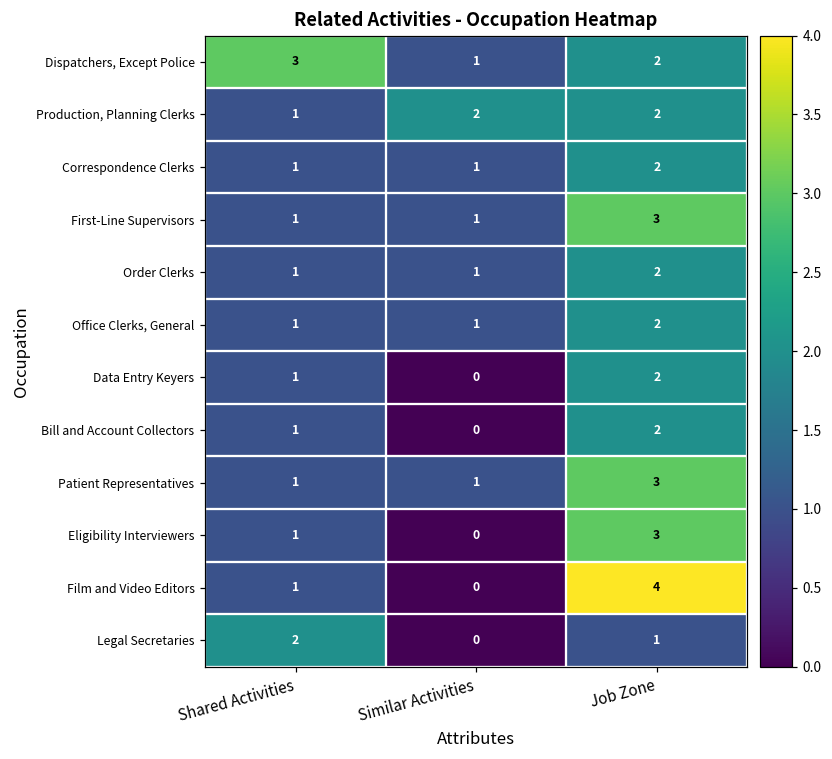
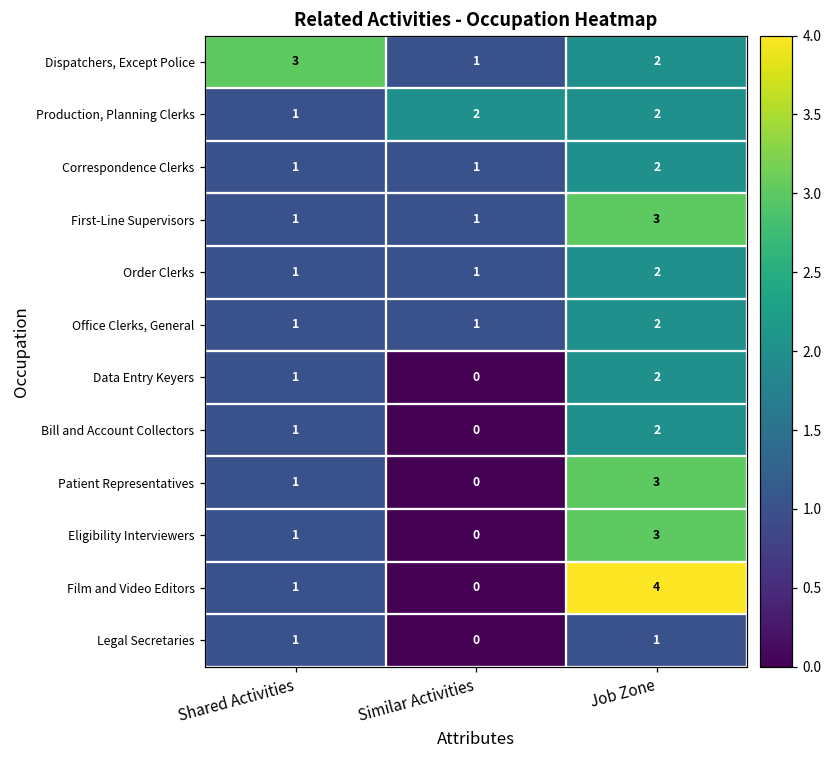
  {
    "Dispatchers, Except Police": {
      "Shared Activities": 3,
      "Similar Activities": 1,
      "Job Zone": 2
    },
    "Production, Planning Clerks": {
      "Shared Activities": 1,
      "Similar Activities": 2,
      "Job Zone": 2
    },
    "Correspondence Clerks": {
      "Shared Activities": 1,
      "Similar Activities": 1,
      "Job Zone": 2
    },
    "First-Line Supervisors": {
      "Shared Activities": 1,
      "Similar Activities": 1,
      "Job Zone": 3
    },
    "Order Clerks": {
      "Shared Activities": 1,
      "Similar Activities": 1,
      "Job Zone": 2
    },
    "Office Clerks, General": {
      "Shared Activities": 1,
      "Similar Activities": 1,
      "Job Zone": 2
    },
    "Data Entry Keyers": {
      "Shared Activities": 1,
      "Similar Activities": 0,
      "Job Zone": 2
    },
    "Bill and Account Collectors": {
      "Shared Activities": 1,
      "Similar Activities": 0,
      "Job Zone": 2
    },
    "Patient Representatives": {
      "Shared Activities": 1,
-     "Similar Activities": 1,
+     "Similar Activities": 0,
      "Job Zone": 3
    },
    "Eligibility Interviewers": {
      "Shared Activities": 1,
      "Similar Activities": 0,
      "Job Zone": 3
    },
    "Film and Video Editors": {
      "Shared Activities": 1,
      "Similar Activities": 0,
      "Job Zone": 4
    },
    "Legal Secretaries": {
-     "Shared Activities": 2,
+     "Shared Activities": 1,
      "Similar Activities": 0,
      "Job Zone": 1
    }
  }
